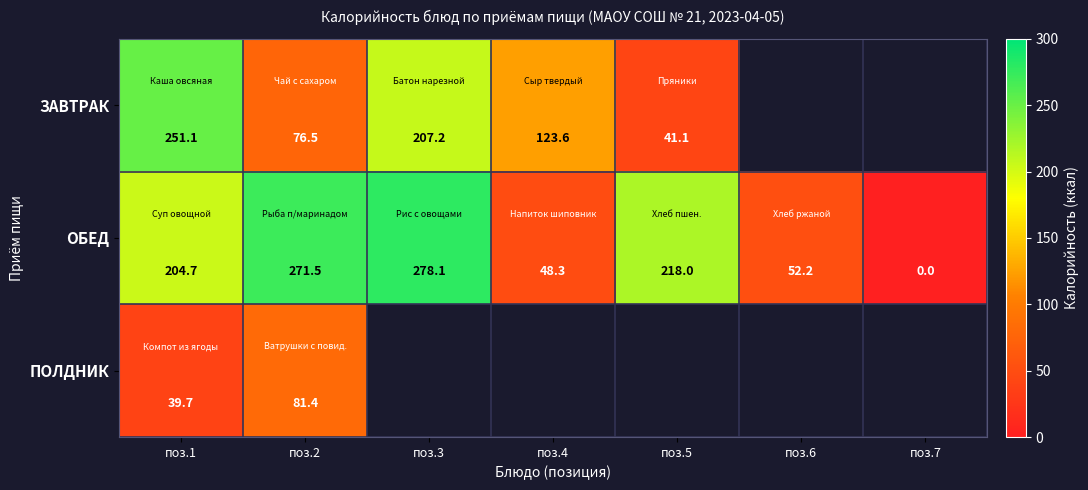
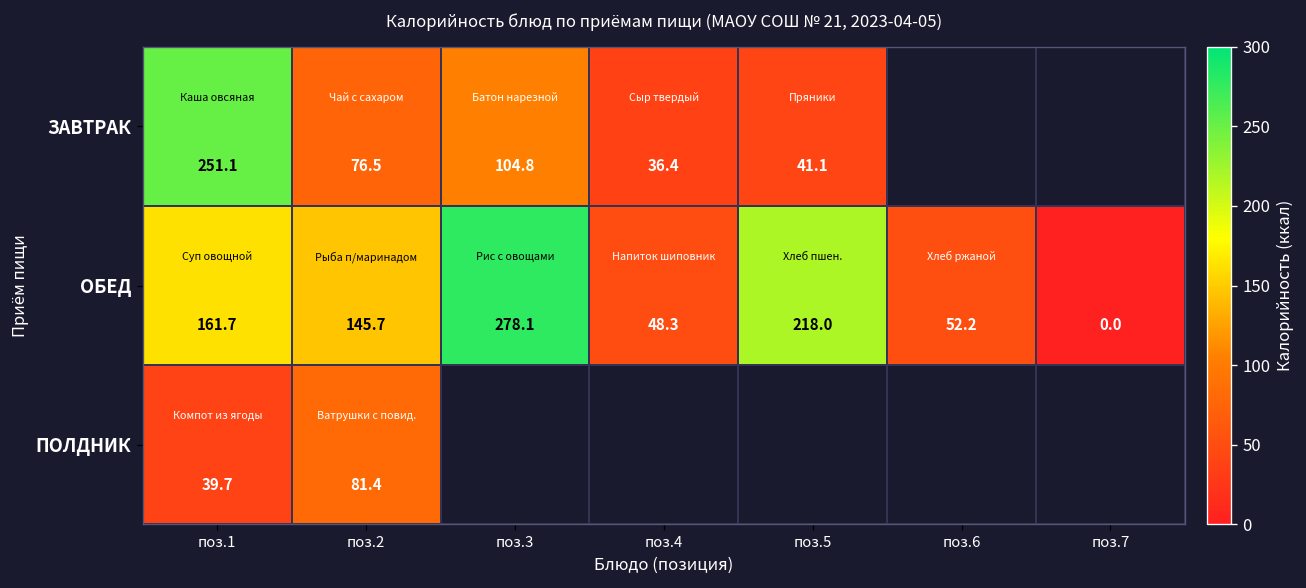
  {
    "ЗАВТРАК": {
-     "поз.3": 207.2,
-     "поз.4": 123.6
+     "поз.3": 104.8,
+     "поз.4": 36.4
    },
    "ОБЕД": {
-     "поз.1": 204.7,
-     "поз.2": 271.5,
+     "поз.1": 161.7,
+     "поз.2": 145.7,
      "поз.7": 0.0
    }
  }
